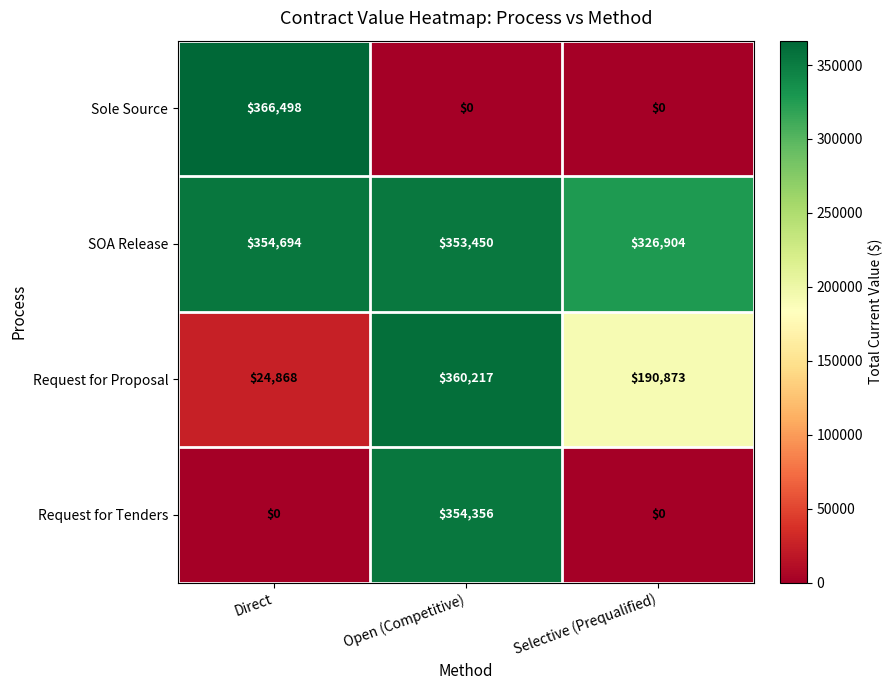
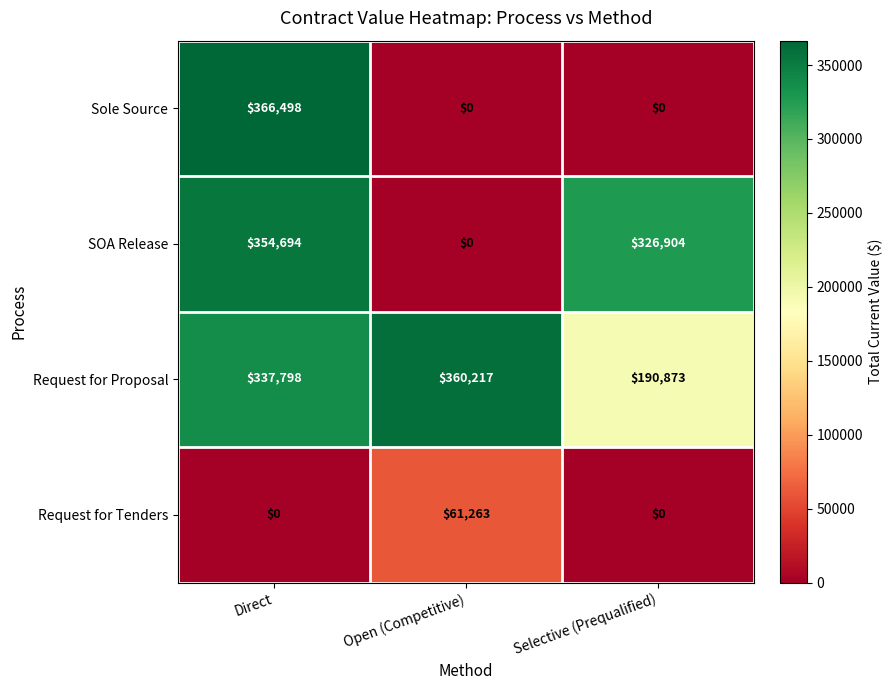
  {
    "Sole Source": {
      "Direct": "$366,498",
      "Open (Competitive)": "$0",
      "Selective (Prequalified)": "$0"
    },
    "SOA Release": {
      "Direct": "$354,694",
-     "Open (Competitive)": "$353,450",
+     "Open (Competitive)": "$0",
      "Selective (Prequalified)": "$326,904"
    },
    "Request for Proposal": {
-     "Direct": "$24,868",
+     "Direct": "$337,798",
      "Open (Competitive)": "$360,217",
      "Selective (Prequalified)": "$190,873"
    },
    "Request for Tenders": {
      "Direct": "$0",
-     "Open (Competitive)": "$354,356",
+     "Open (Competitive)": "$61,263",
      "Selective (Prequalified)": "$0"
    }
  }
